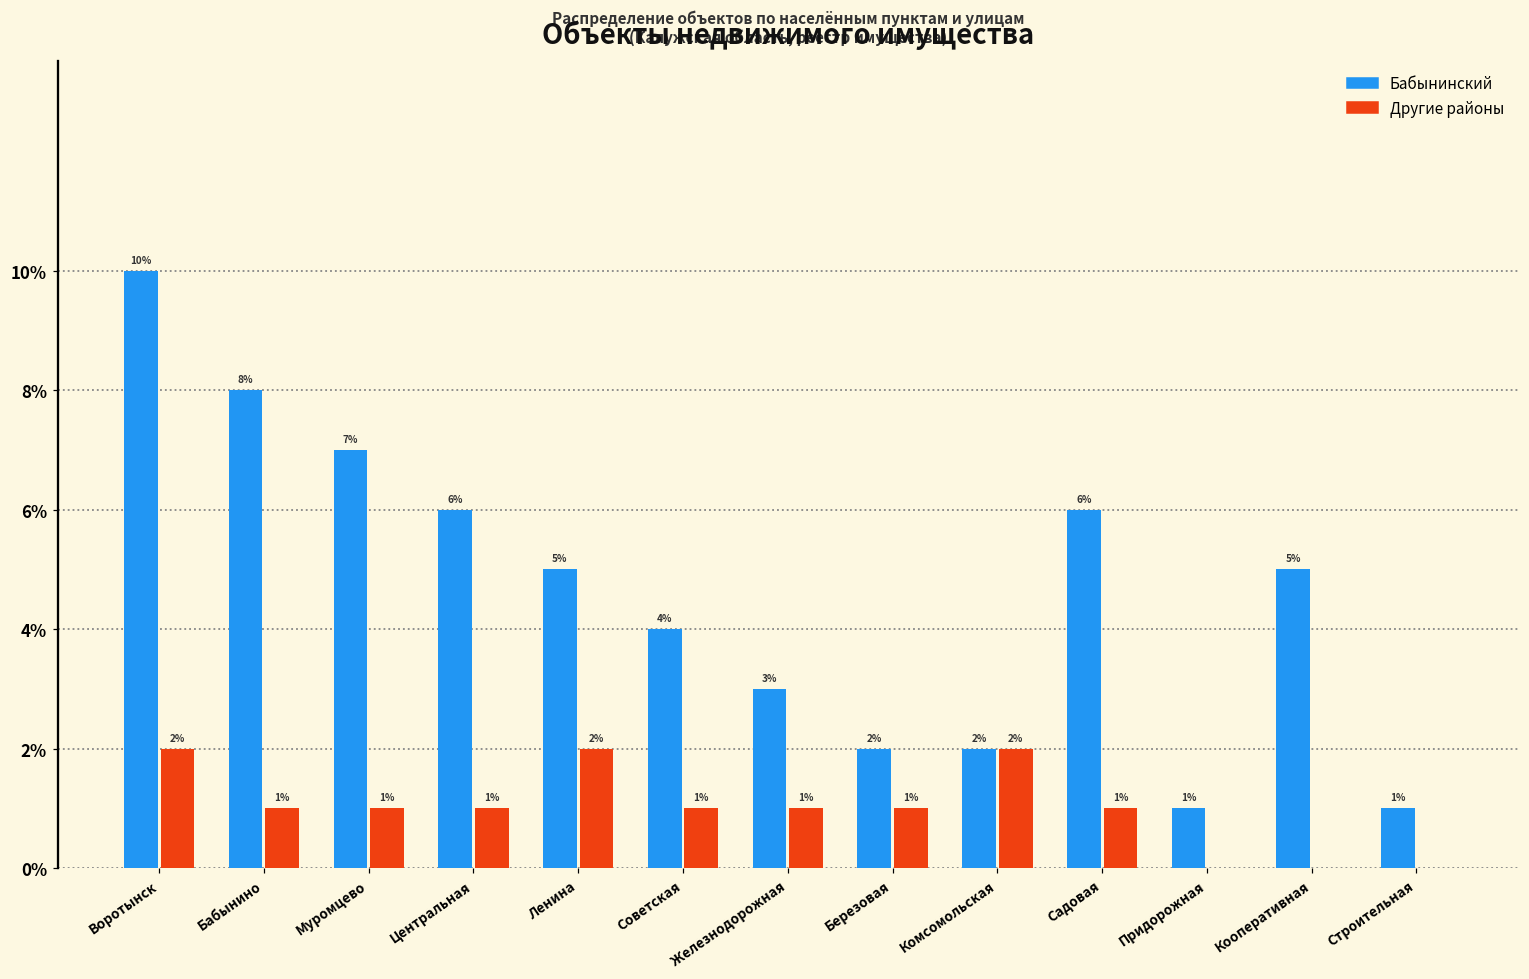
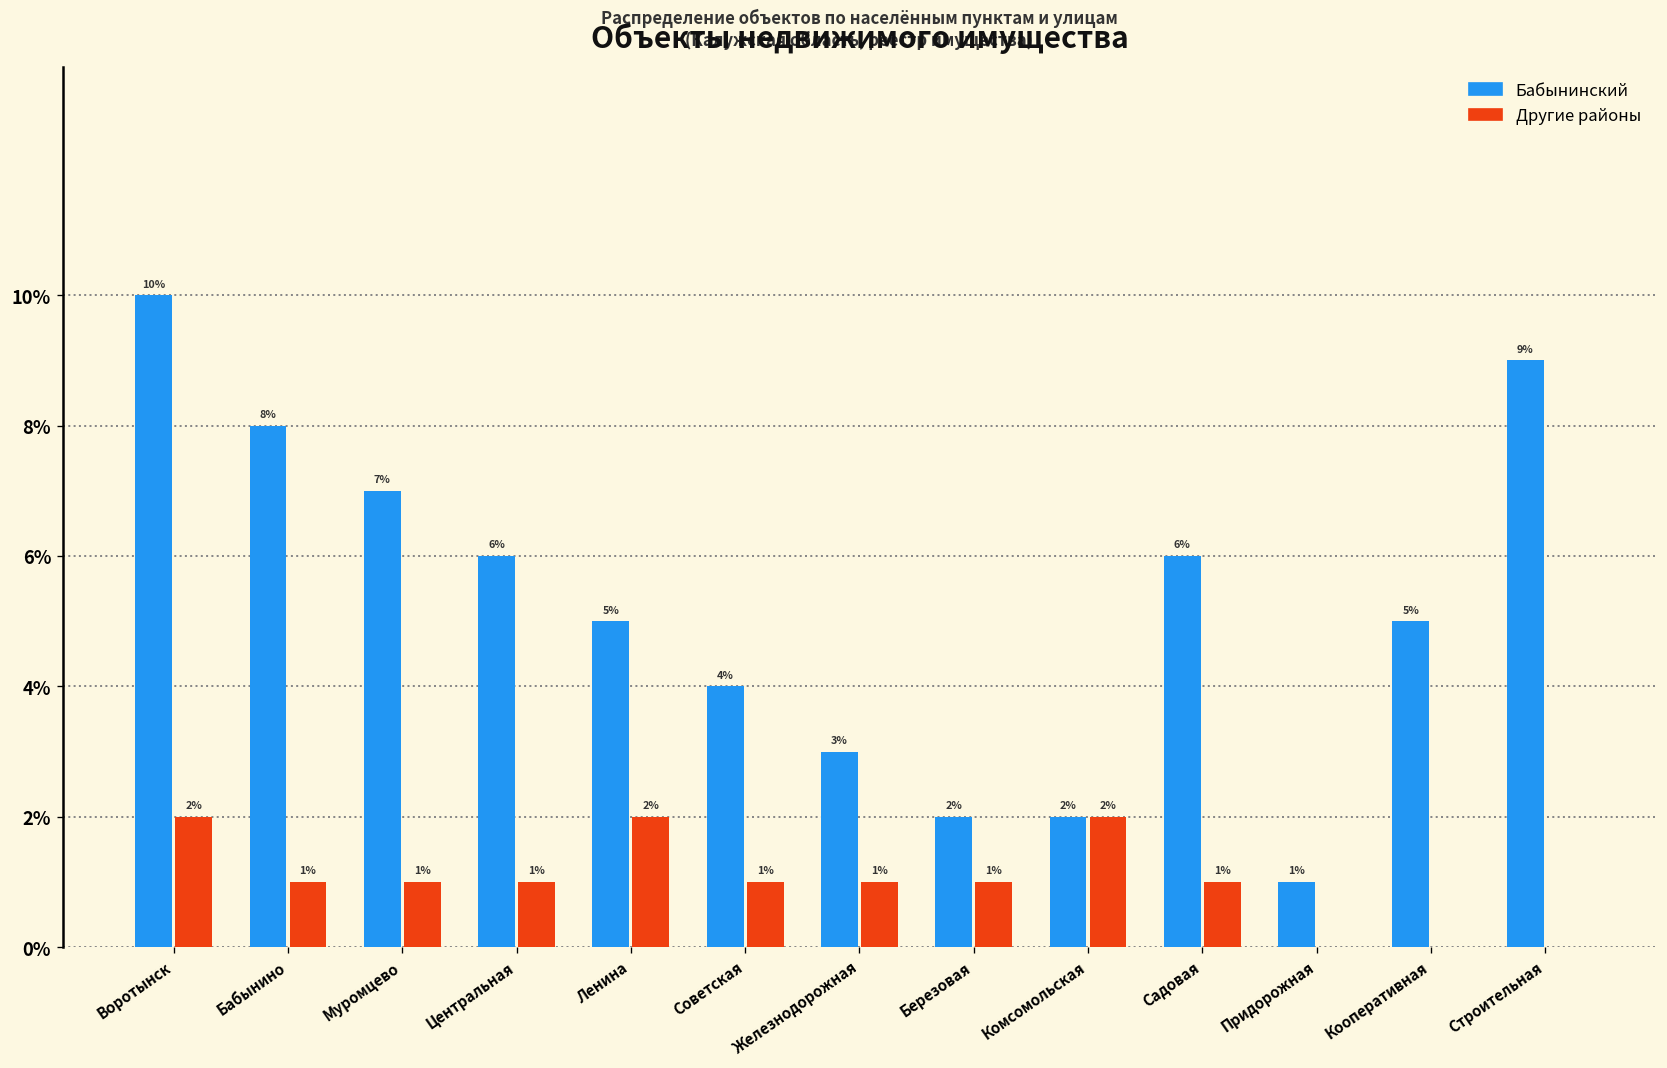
  {
    "Бабынинский": {
      "Воротынск": "10%",
      "Бабынино": "8%",
      "Муромцево": "7%",
      "Центральная": "6%",
      "Ленина": "5%",
      "Советская": "4%",
      "Железнодорожная": "3%",
      "Березовая": "2%",
      "Комсомольская": "2%",
      "Садовая": "6%",
      "Придорожная": "1%",
      "Кооперативная": "5%",
-     "Строительная": "1%"
+     "Строительная": "9%"
    },
    "Другие районы": {
      "Воротынск": "2%",
      "Бабынино": "1%",
      "Муромцево": "1%",
      "Центральная": "1%",
      "Ленина": "2%",
      "Советская": "1%",
      "Железнодорожная": "1%",
      "Березовая": "1%",
      "Комсомольская": "2%",
      "Садовая": "1%"
    }
  }
